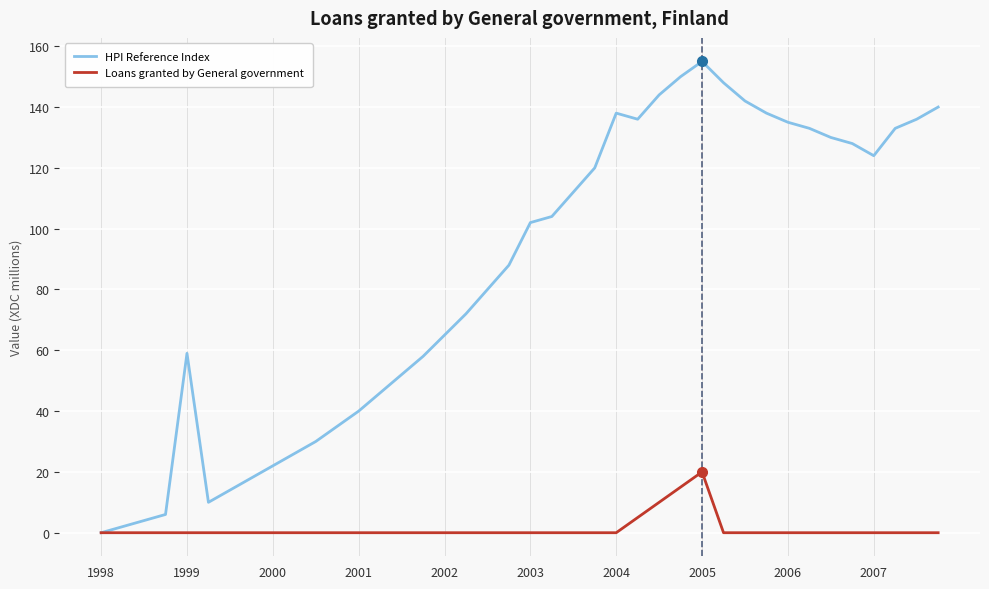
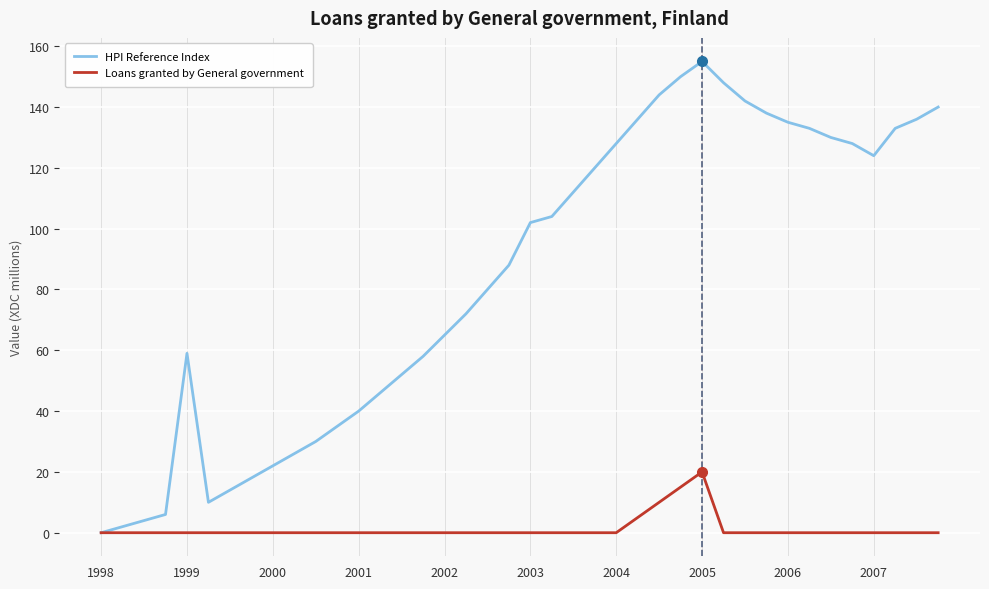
  {
    "HPI Reference Index": {
      "1999": 59,
      "2000": 22,
      "2001": 40,
      "2002": 65,
      "2003": 102,
-     "2004": 138,
+     "2004": 128,
      "2006": 135,
      "2007": 124
    }
  }
